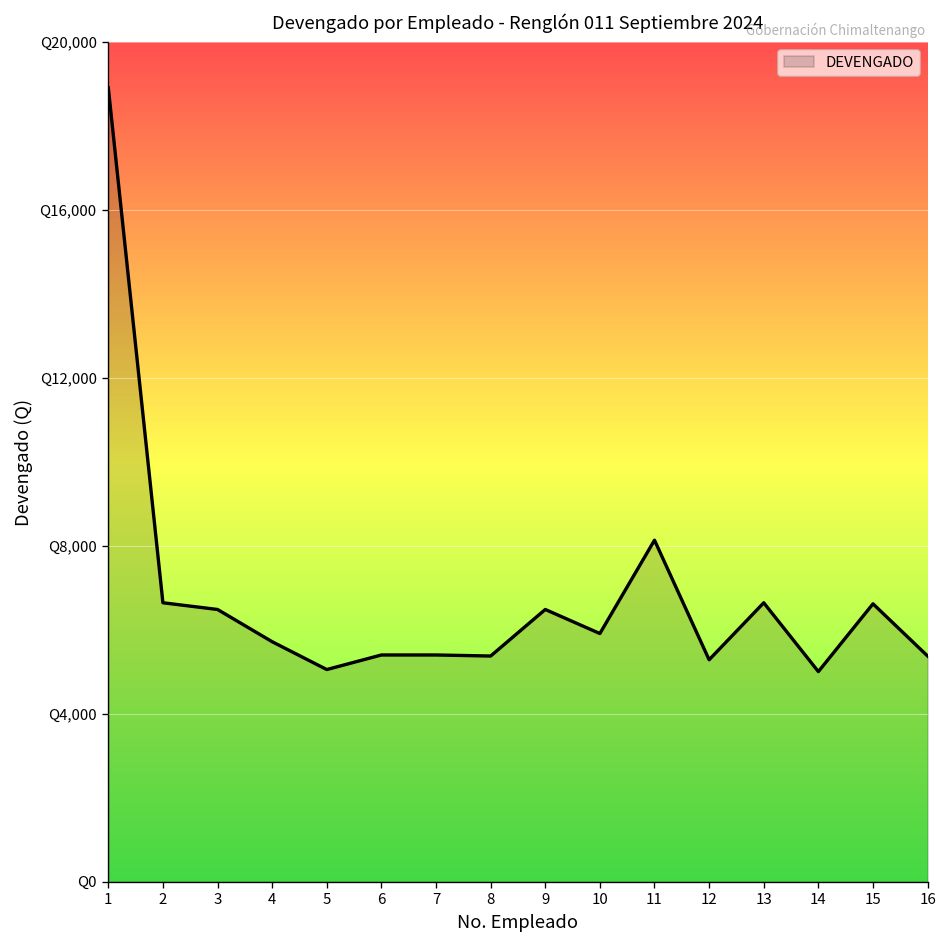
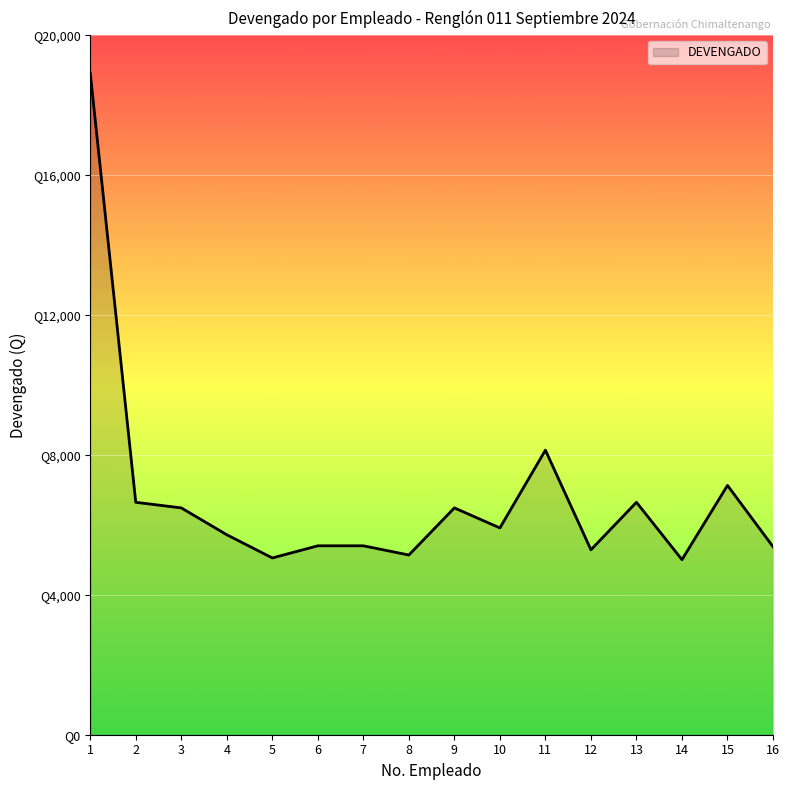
  {
    "1": "Q18,900",
    "2": "Q6,600",
    "3": "Q6,500",
    "4": "Q5,700",
    "5": "Q5,100",
    "6": "Q5,400",
    "7": "Q5,400",
-   "8": "Q5,400",
+   "8": "Q5,100",
    "9": "Q6,500",
    "10": "Q5,900",
    "11": "Q8,100",
    "12": "Q5,300",
    "13": "Q6,600",
    "14": "Q5,000",
-   "15": "Q6,600",
+   "15": "Q7,100",
    "16": "Q5,400"
  }
